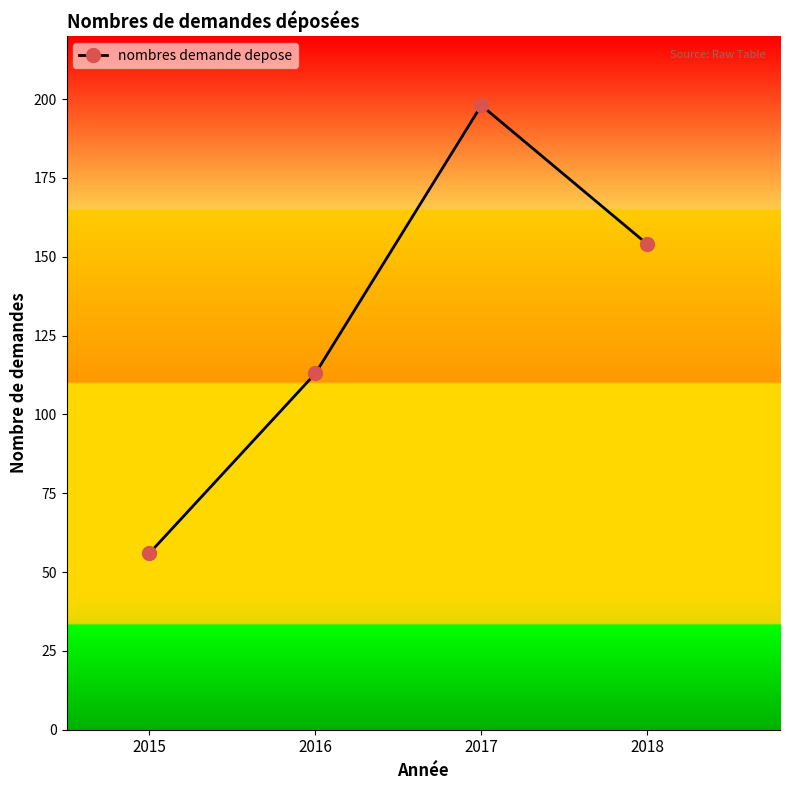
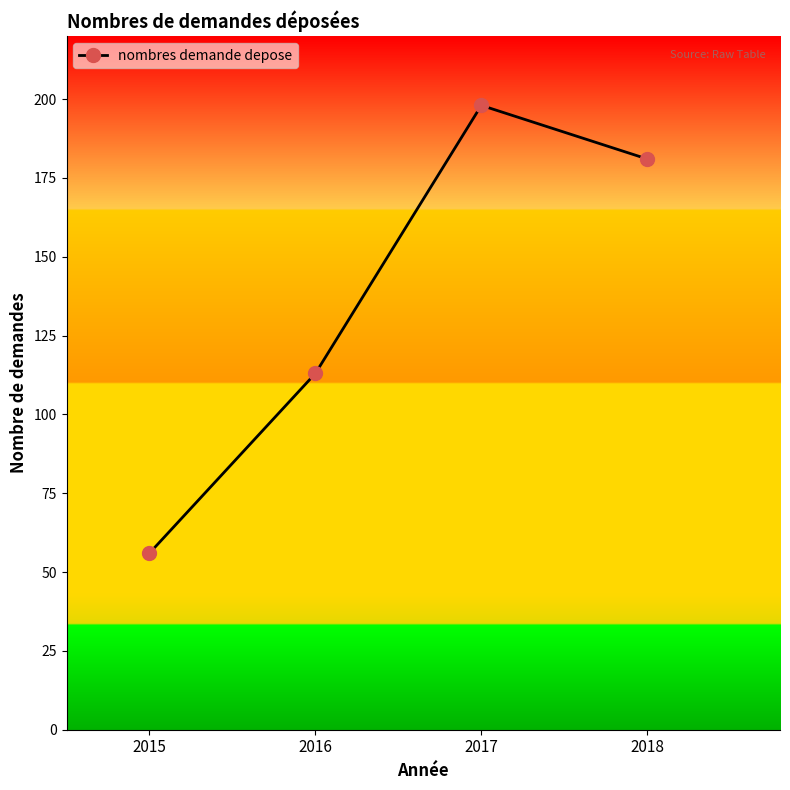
  {
    "2015": 56,
    "2016": 113,
    "2017": 198,
-   "2018": 154
+   "2018": 181
  }
